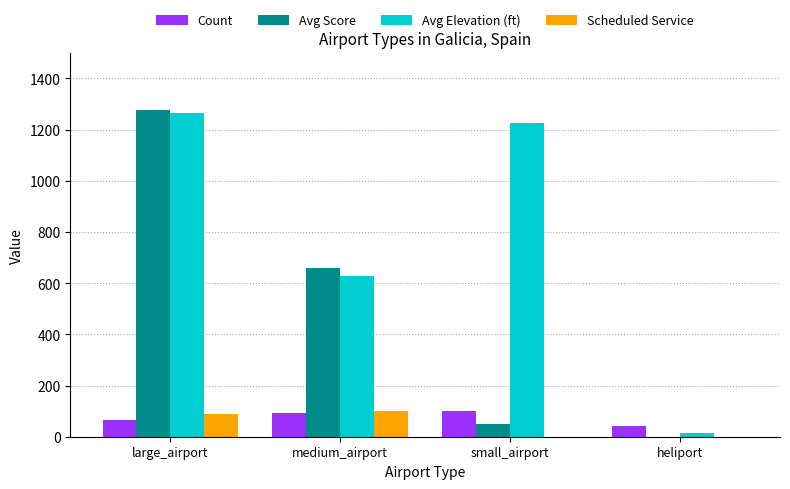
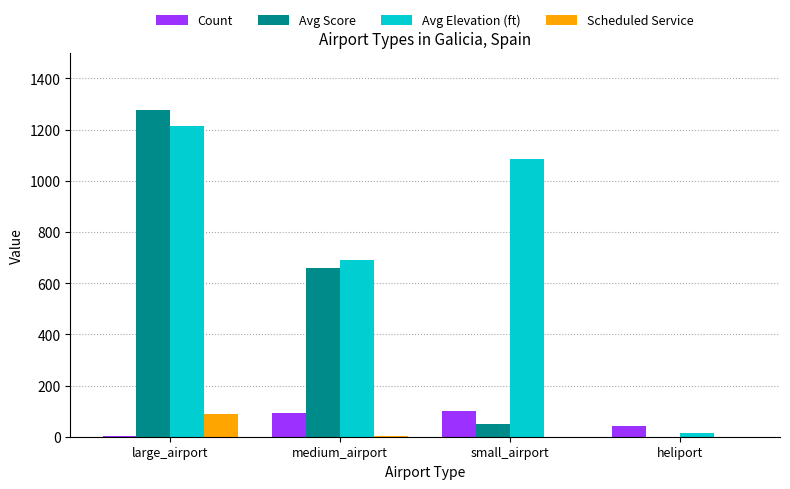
  {
    "Count": {
-     "large_airport": 70,
+     "large_airport": 0,
      "medium_airport": 90,
      "small_airport": 100,
      "heliport": 40
    },
    "Avg Score": {
      "large_airport": 1280,
      "medium_airport": 660,
      "small_airport": 50,
      "heliport": 0
    },
    "Avg Elevation (ft)": {
-     "large_airport": 1260,
-     "medium_airport": 630,
-     "small_airport": 1230,
+     "large_airport": 1210,
+     "medium_airport": 690,
+     "small_airport": 1090,
      "heliport": 10
    },
    "Scheduled Service": {
      "large_airport": 90,
-     "medium_airport": 100,
+     "medium_airport": 0,
      "small_airport": 0,
      "heliport": 0
    }
  }
